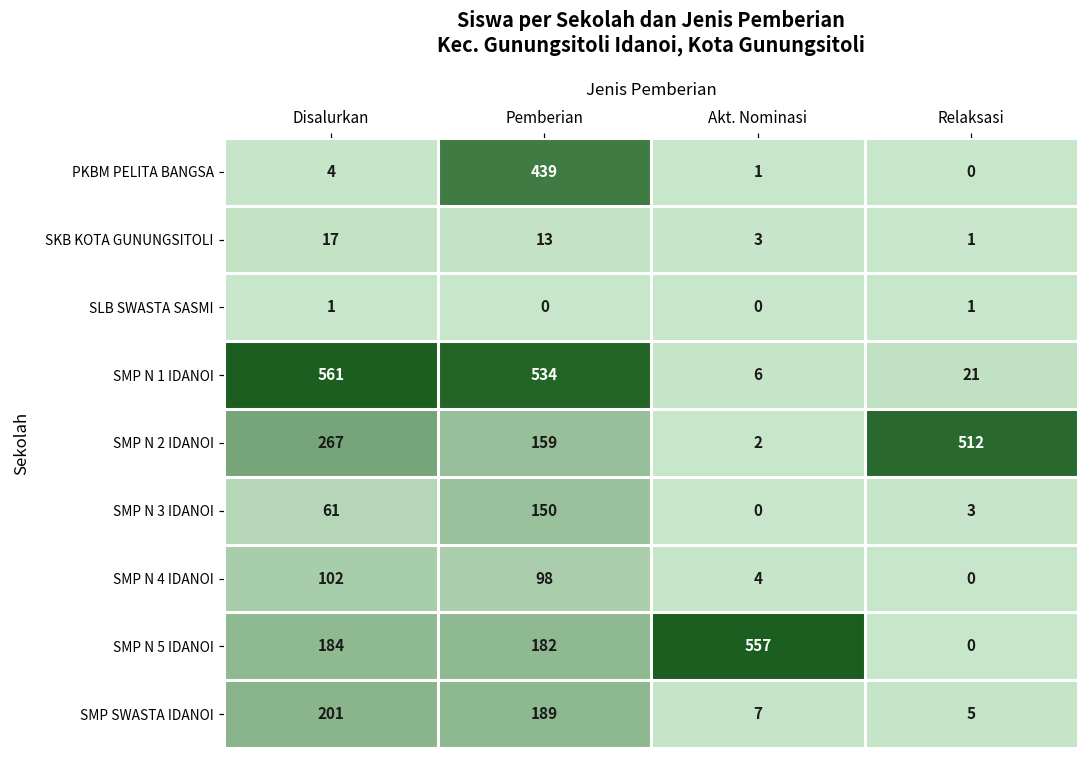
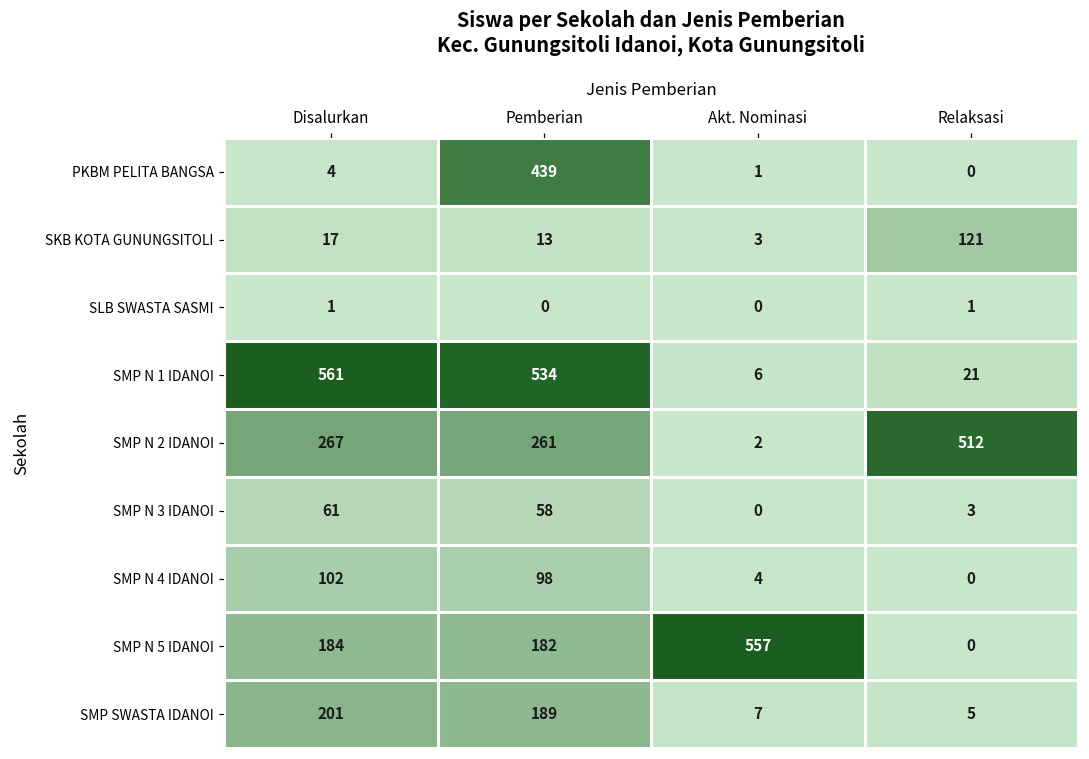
  {
    "PKBM PELITA BANGSA": {
      "Disalurkan": 4,
      "Pemberian": 439,
      "Akt. Nominasi": 1,
      "Relaksasi": 0
    },
    "SKB KOTA GUNUNGSITOLI": {
      "Disalurkan": 17,
      "Pemberian": 13,
      "Akt. Nominasi": 3,
-     "Relaksasi": 1
+     "Relaksasi": 121
    },
    "SLB SWASTA SASMI": {
      "Disalurkan": 1,
      "Pemberian": 0,
      "Akt. Nominasi": 0,
      "Relaksasi": 1
    },
    "SMP N 1 IDANOI": {
      "Disalurkan": 561,
      "Pemberian": 534,
      "Akt. Nominasi": 6,
      "Relaksasi": 21
    },
    "SMP N 2 IDANOI": {
      "Disalurkan": 267,
-     "Pemberian": 159,
+     "Pemberian": 261,
      "Akt. Nominasi": 2,
      "Relaksasi": 512
    },
    "SMP N 3 IDANOI": {
      "Disalurkan": 61,
-     "Pemberian": 150,
+     "Pemberian": 58,
      "Akt. Nominasi": 0,
      "Relaksasi": 3
    },
    "SMP N 4 IDANOI": {
      "Disalurkan": 102,
      "Pemberian": 98,
      "Akt. Nominasi": 4,
      "Relaksasi": 0
    },
    "SMP N 5 IDANOI": {
      "Disalurkan": 184,
      "Pemberian": 182,
      "Akt. Nominasi": 557,
      "Relaksasi": 0
    },
    "SMP SWASTA IDANOI": {
      "Disalurkan": 201,
      "Pemberian": 189,
      "Akt. Nominasi": 7,
      "Relaksasi": 5
    }
  }
